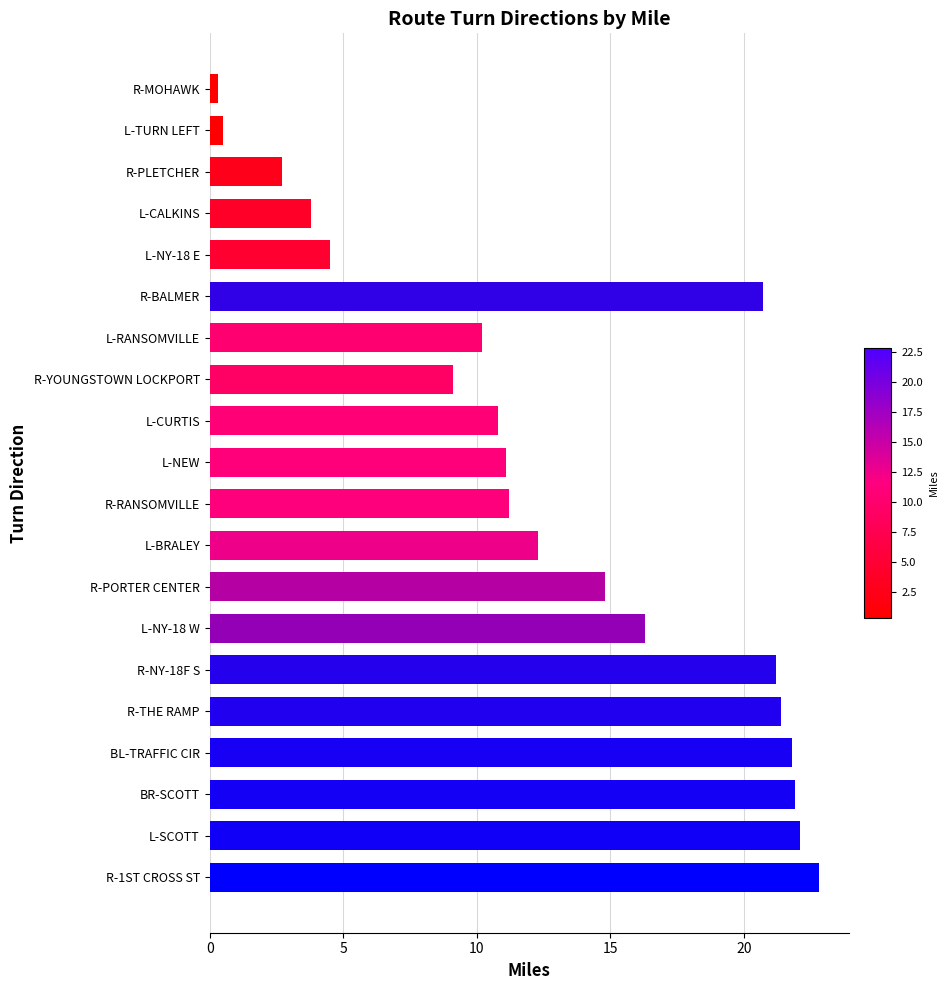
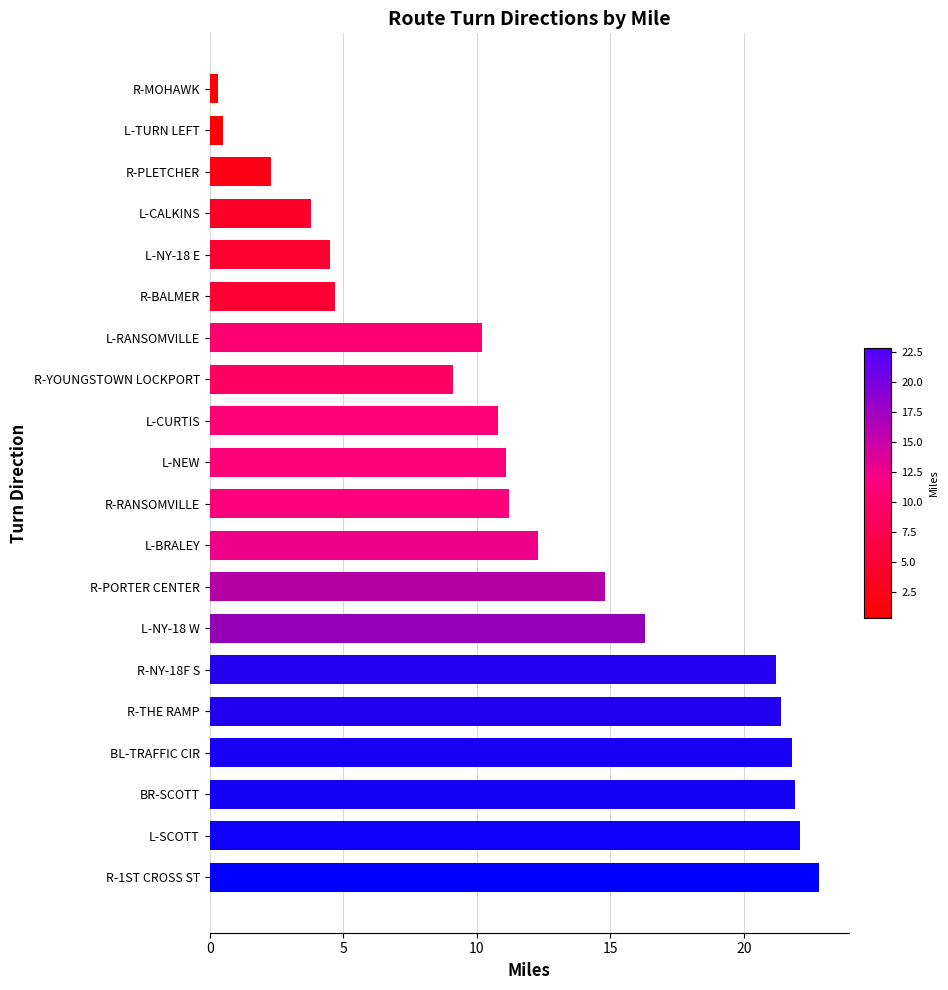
  {
    "R-MOHAWK": 0.3,
    "L-TURN LEFT": 0.5,
-   "R-PLETCHER": 2.7,
+   "R-PLETCHER": 2.3,
    "L-CALKINS": 3.8,
    "L-NY-18 E": 4.5,
-   "R-BALMER": 20.7,
+   "R-BALMER": 4.7,
    "L-RANSOMVILLE": 10.2,
    "R-YOUNGSTOWN LOCKPORT": 9.1,
    "L-CURTIS": 10.8,
    "L-NEW": 11.1,
    "R-RANSOMVILLE": 11.2,
    "L-BRALEY": 12.3,
    "R-PORTER CENTER": 14.8,
    "L-NY-18 W": 16.3,
    "R-NY-18F S": 21.2,
    "R-THE RAMP": 21.4,
    "BL-TRAFFIC CIR": 21.8,
    "BR-SCOTT": 21.9,
    "L-SCOTT": 22.1,
    "R-1ST CROSS ST": 22.8
  }
